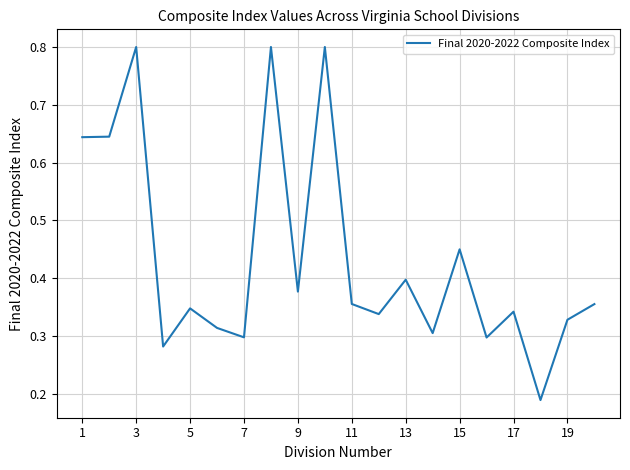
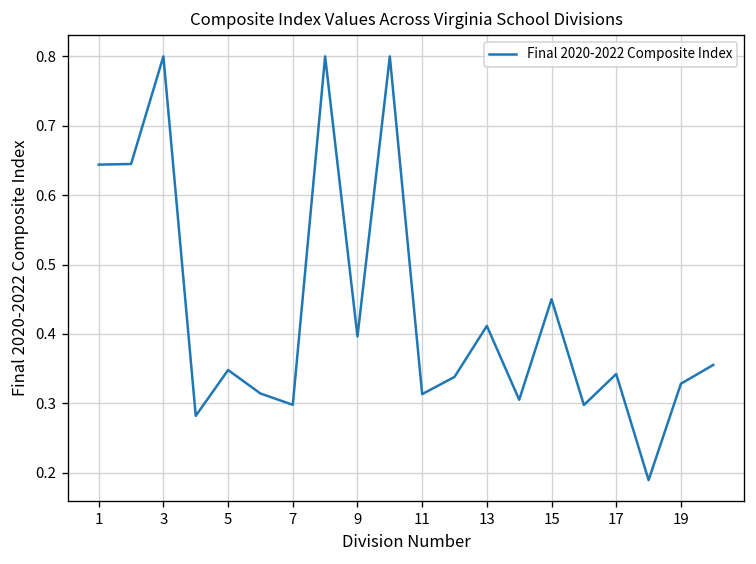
  {
    "1": 0.64,
    "3": 0.80,
    "5": 0.35,
    "7": 0.30,
-   "9": 0.38,
-   "11": 0.36,
-   "13": 0.40,
+   "9": 0.40,
+   "11": 0.31,
+   "13": 0.41,
    "15": 0.45,
    "17": 0.34,
    "19": 0.33
  }
